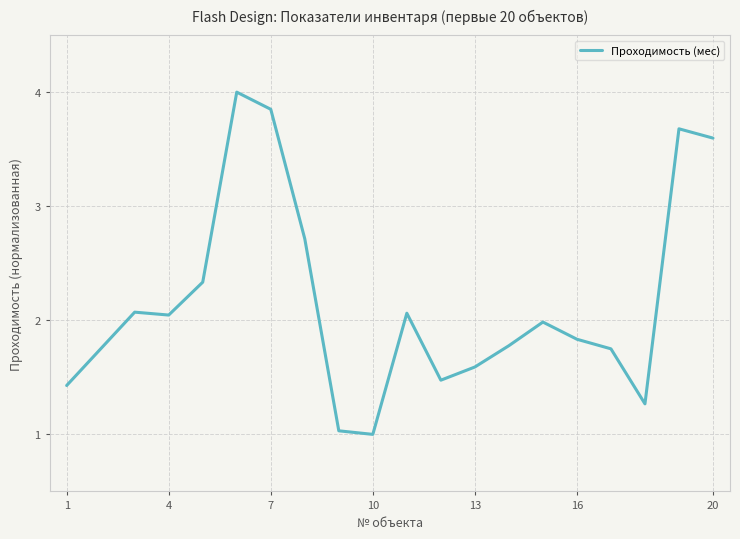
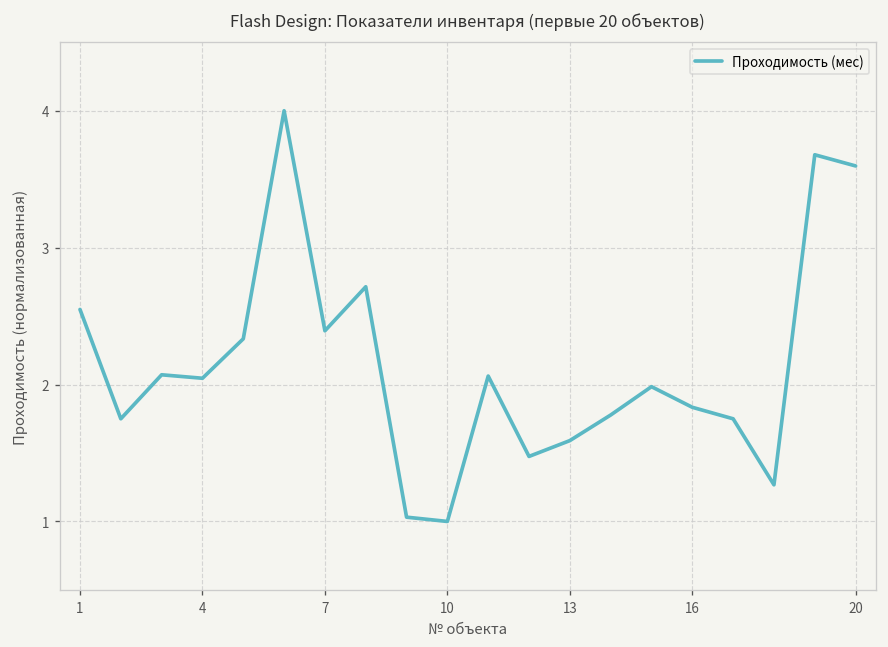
  {
-   "1": 1.43,
+   "1": 2.55,
    "4": 2.05,
-   "7": 3.85,
+   "7": 2.39,
    "10": 1.00,
    "13": 1.59,
    "16": 1.83,
    "20": 3.60
  }
